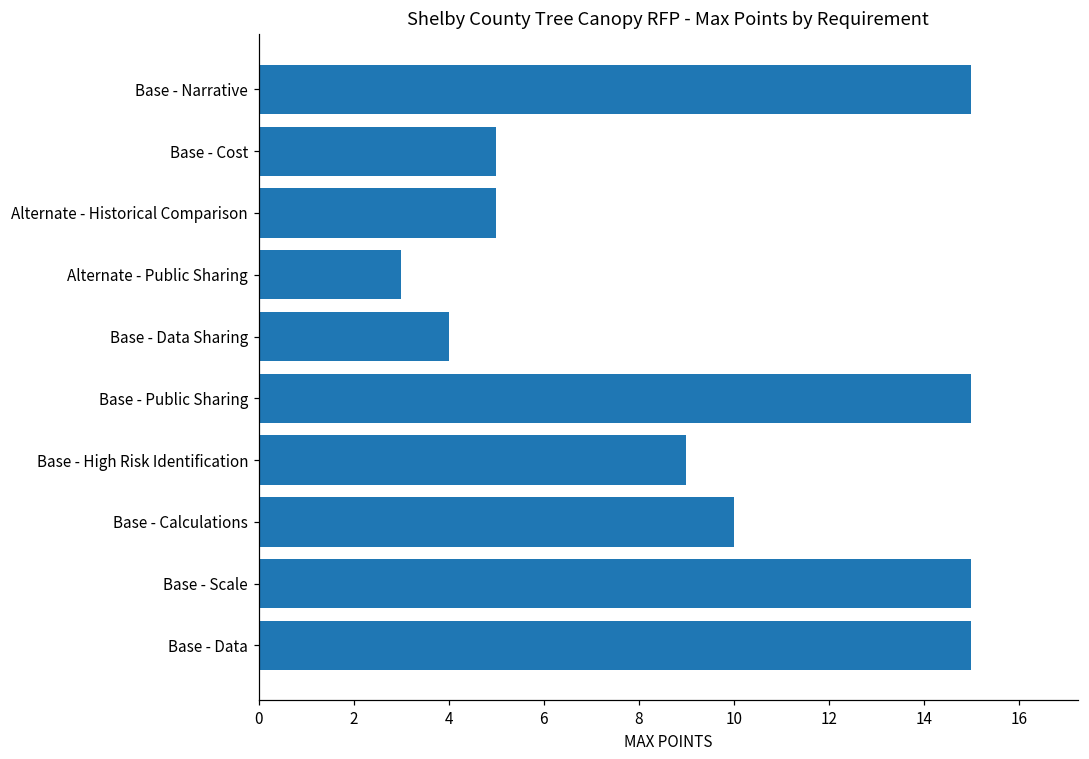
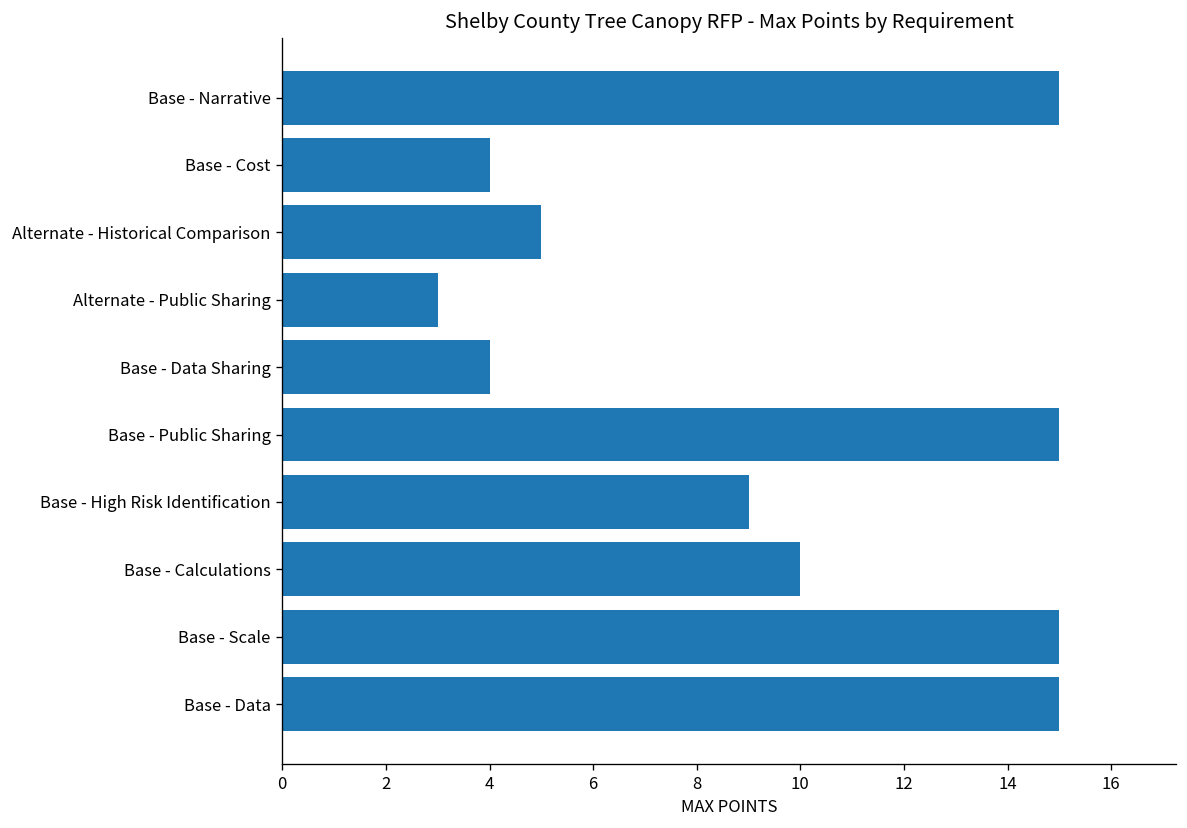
  {
    "Base - Narrative": 15,
-   "Base - Cost": 5,
+   "Base - Cost": 4,
    "Alternate - Historical Comparison": 5,
    "Alternate - Public Sharing": 3,
    "Base - Data Sharing": 4,
    "Base - Public Sharing": 15,
    "Base - High Risk Identification": 9,
    "Base - Calculations": 10,
    "Base - Scale": 15,
    "Base - Data": 15
  }
